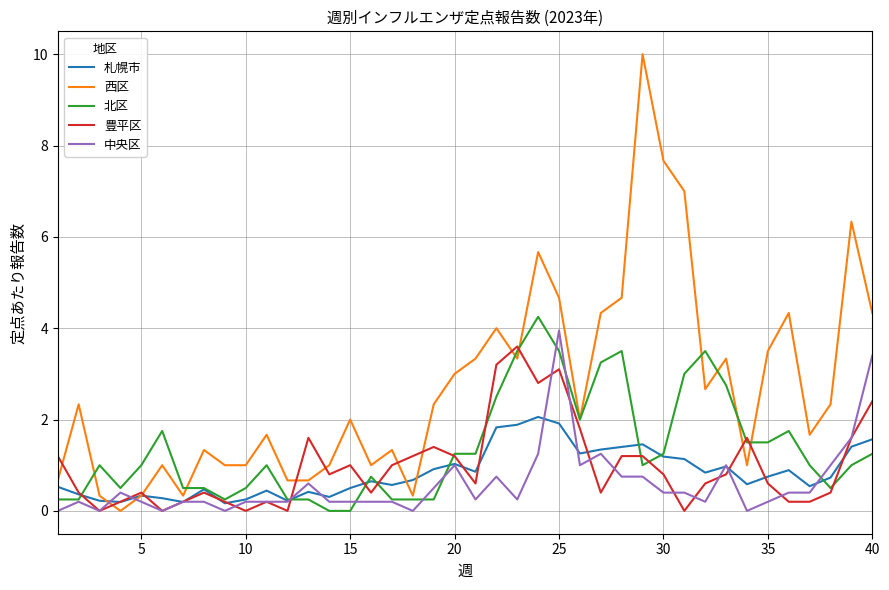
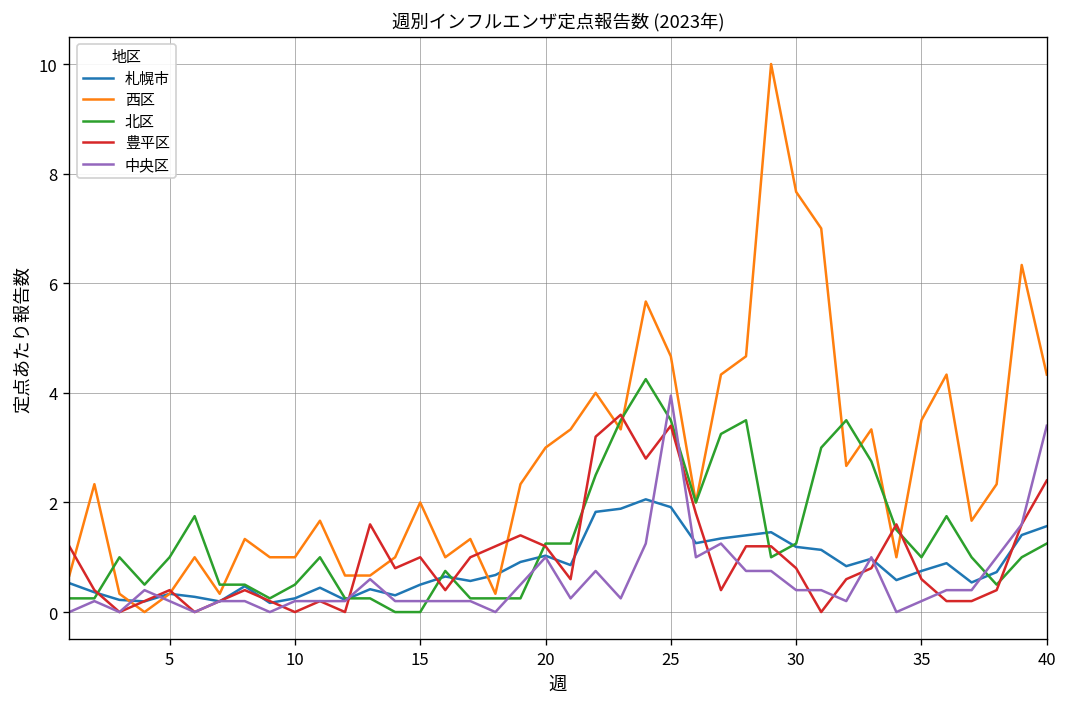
  {
    "札幌市": {
      "15": 0.5,
      "25": 1.9,
      "30": 1.2,
      "35": 0.8,
      "40": 1.6
    },
    "西区": {
      "10": 1.0,
      "15": 2.0,
      "20": 3.0,
      "25": 4.7,
      "30": 7.7,
      "35": 3.5,
      "40": 4.3
    },
    "北区": {
      "5": 1.0,
      "10": 0.5,
      "15": 0.0,
      "25": 3.5,
      "30": 1.3,
-     "35": 1.5,
+     "35": 1.0,
      "40": 1.3
    },
    "豊平区": {
      "5": 0.4,
      "10": 0.0,
      "15": 1.0,
-     "25": 3.1,
+     "25": 3.4,
      "30": 0.8,
      "35": 0.6,
      "40": 2.4
    },
    "中央区": {
      "5": 0.2,
      "15": 0.2,
      "25": 4.0,
      "30": 0.4,
      "35": 0.2,
      "40": 3.4
    }
  }
